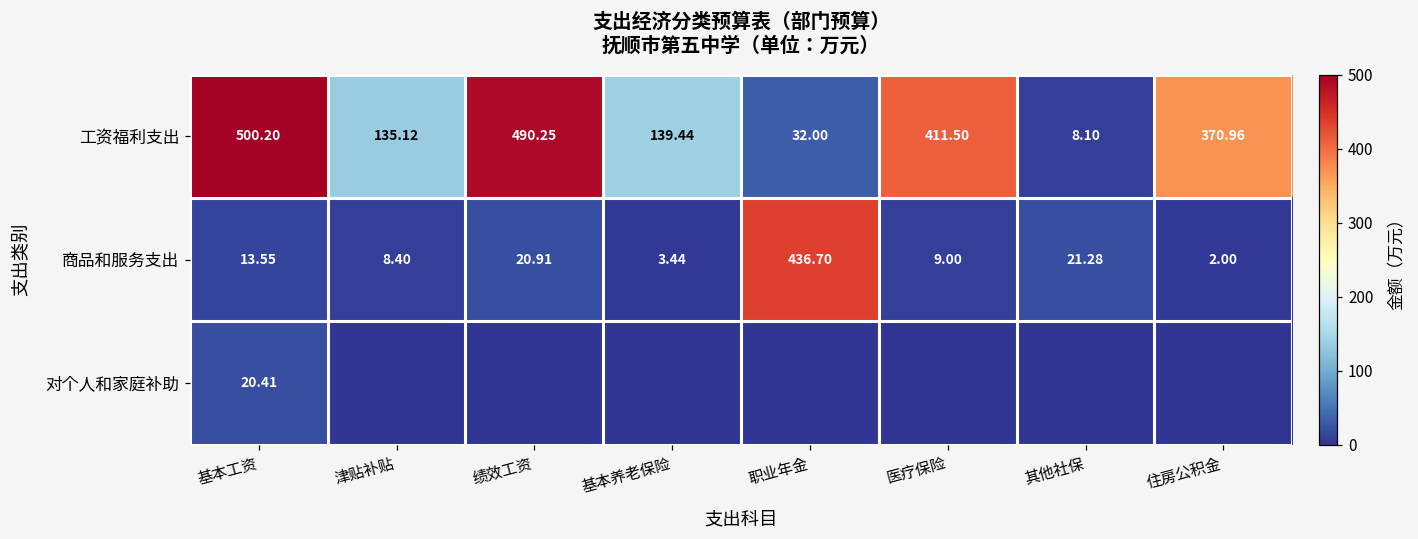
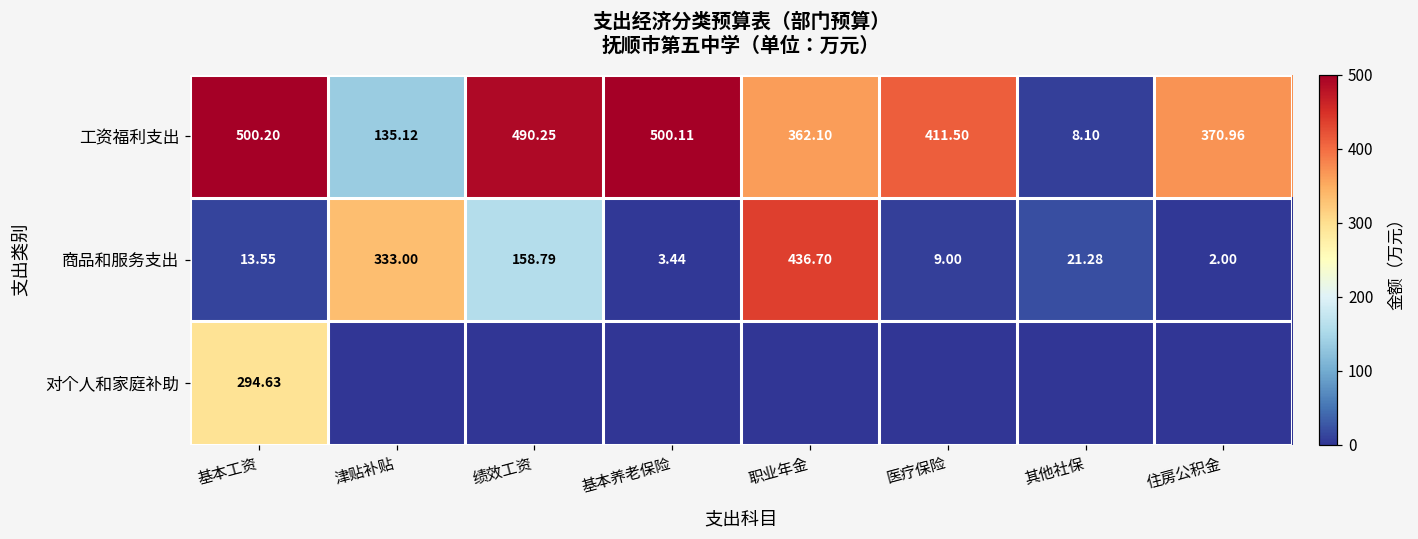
  {
    "工资福利支出": {
      "基本工资": 500.20,
      "津贴补贴": 135.12,
      "绩效工资": 490.25,
-     "基本养老保险": 139.44,
-     "职业年金": 32.00,
+     "基本养老保险": 500.11,
+     "职业年金": 362.10,
      "医疗保险": 411.50,
      "其他社保": 8.10,
      "住房公积金": 370.96
    },
    "商品和服务支出": {
      "基本工资": 13.55,
-     "津贴补贴": 8.40,
-     "绩效工资": 20.91,
+     "津贴补贴": 333.00,
+     "绩效工资": 158.79,
      "基本养老保险": 3.44,
      "职业年金": 436.70,
      "医疗保险": 9.00,
      "其他社保": 21.28,
      "住房公积金": 2.00
    },
    "对个人和家庭补助": {
-     "基本工资": 20.41
+     "基本工资": 294.63
    }
  }
